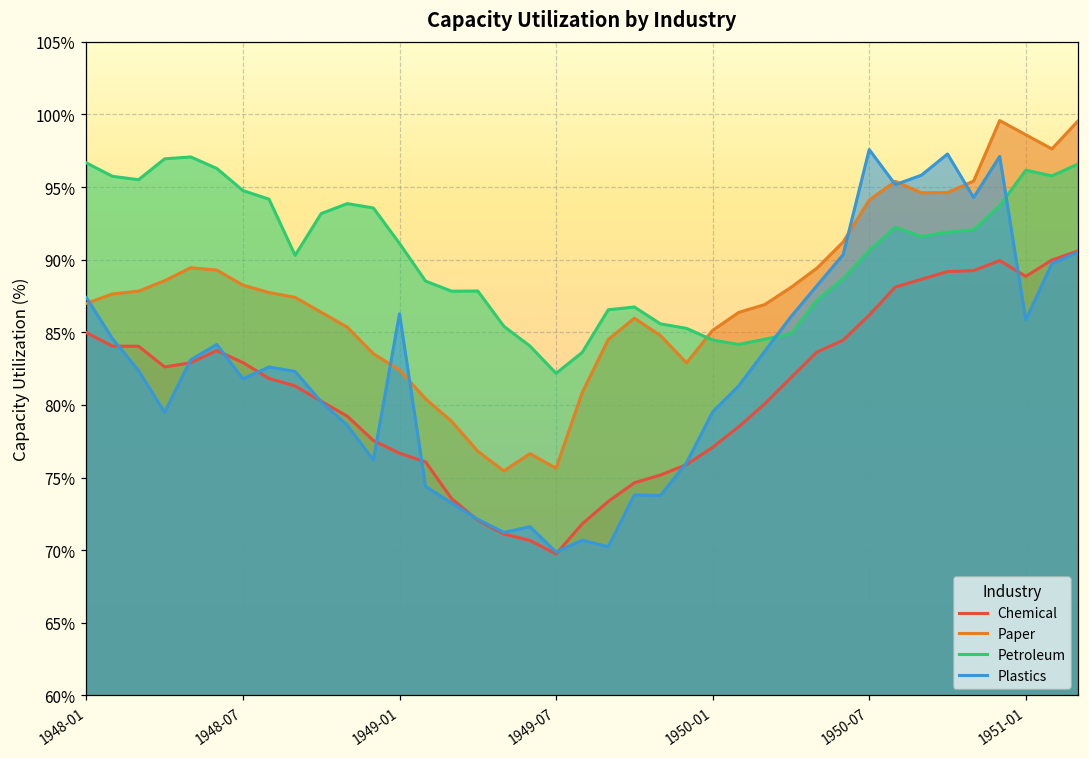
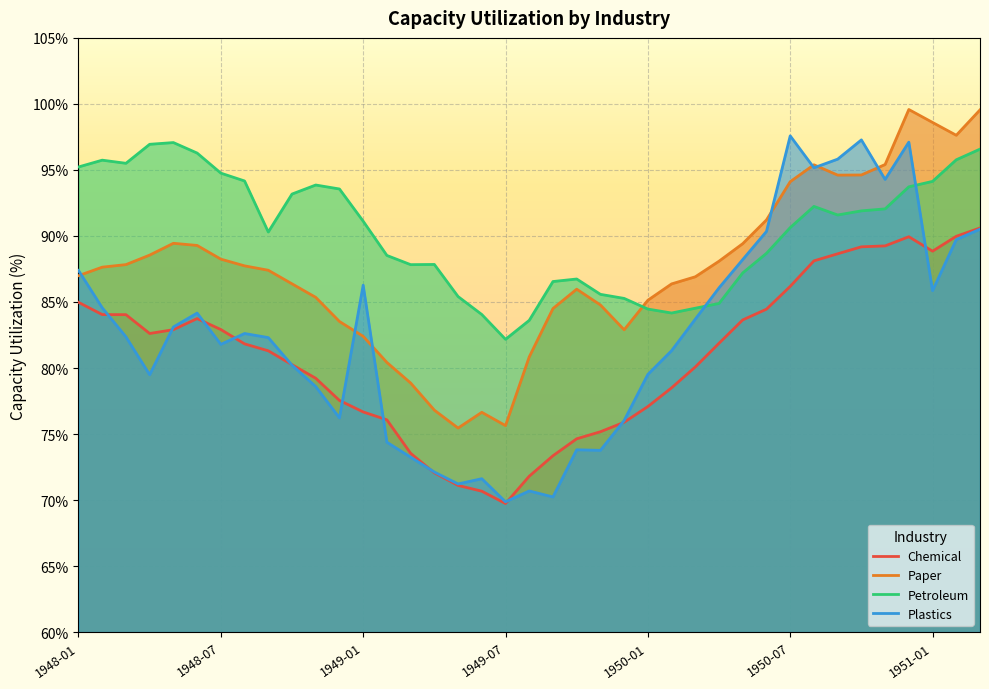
  {
    "Petroleum": {
-     "1948-01": "96.7%",
+     "1948-01": "95.2%",
      "1948-07": "94.8%",
      "1949-01": "91.1%",
      "1949-07": "82.2%",
      "1950-01": "84.5%",
      "1950-07": "90.6%",
-     "1951-01": "96.2%"
+     "1951-01": "94.1%"
    },
    "Plastics": {
      "1948-01": "87.4%",
      "1948-07": "81.8%",
      "1949-01": "86.3%",
      "1950-01": "79.5%",
      "1950-07": "97.6%",
      "1951-01": "85.9%"
    }
  }
